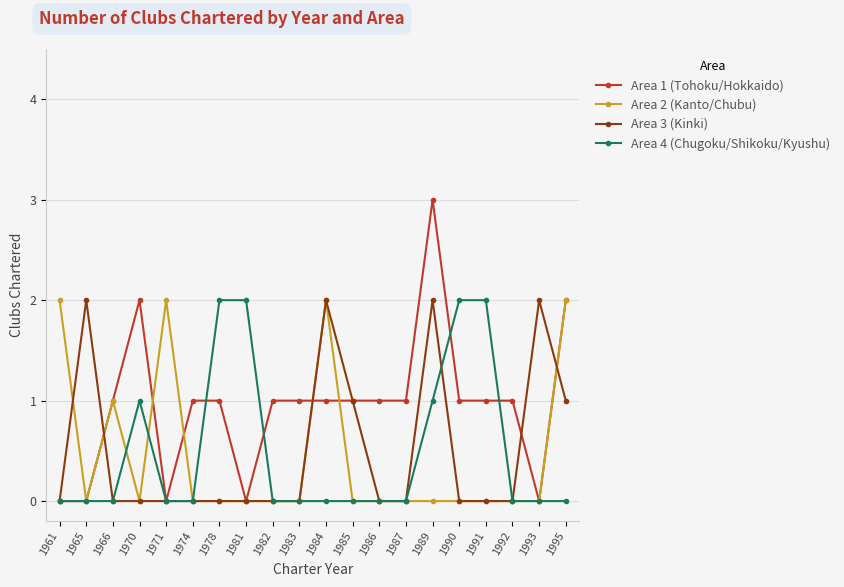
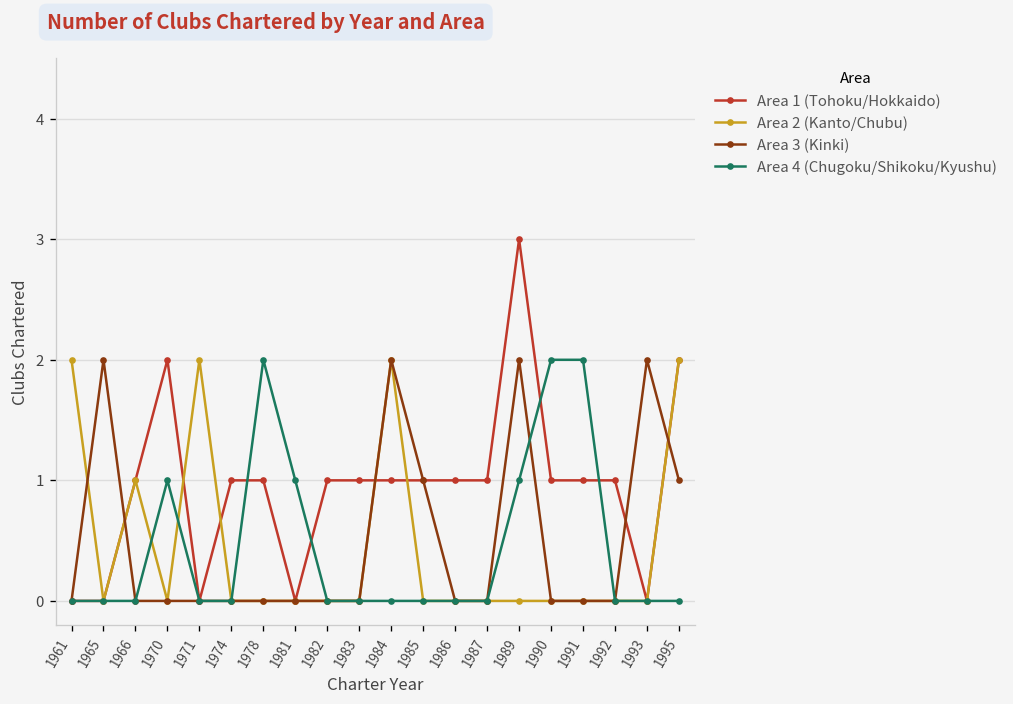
  {
    "Area 2 (Kanto/Chubu)": {
      "1961": 2,
      "1971": 2,
      "1989": 0
    },
    "Area 4 (Chugoku/Shikoku/Kyushu)": {
      "1970": 1,
      "1978": 2,
-     "1981": 2,
+     "1981": 1,
      "1984": 0,
      "1989": 1,
      "1990": 2,
      "1991": 2,
      "1995": 0
    }
  }
